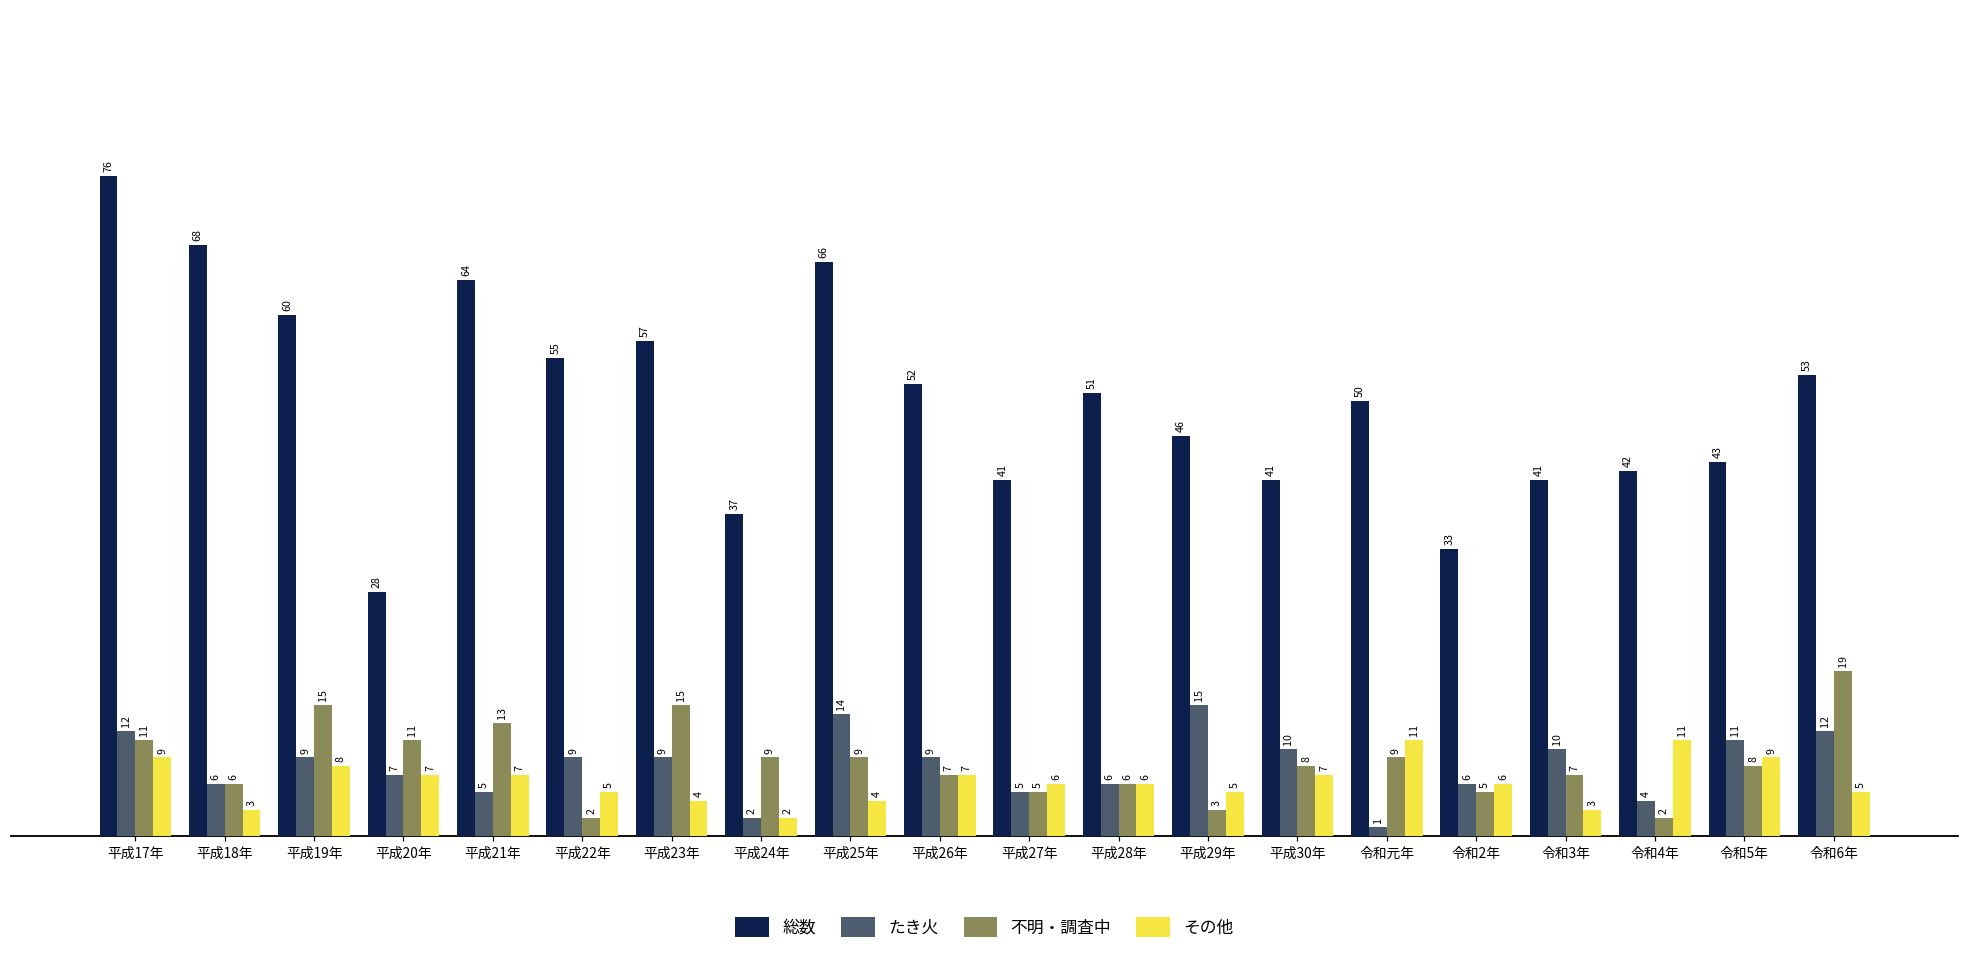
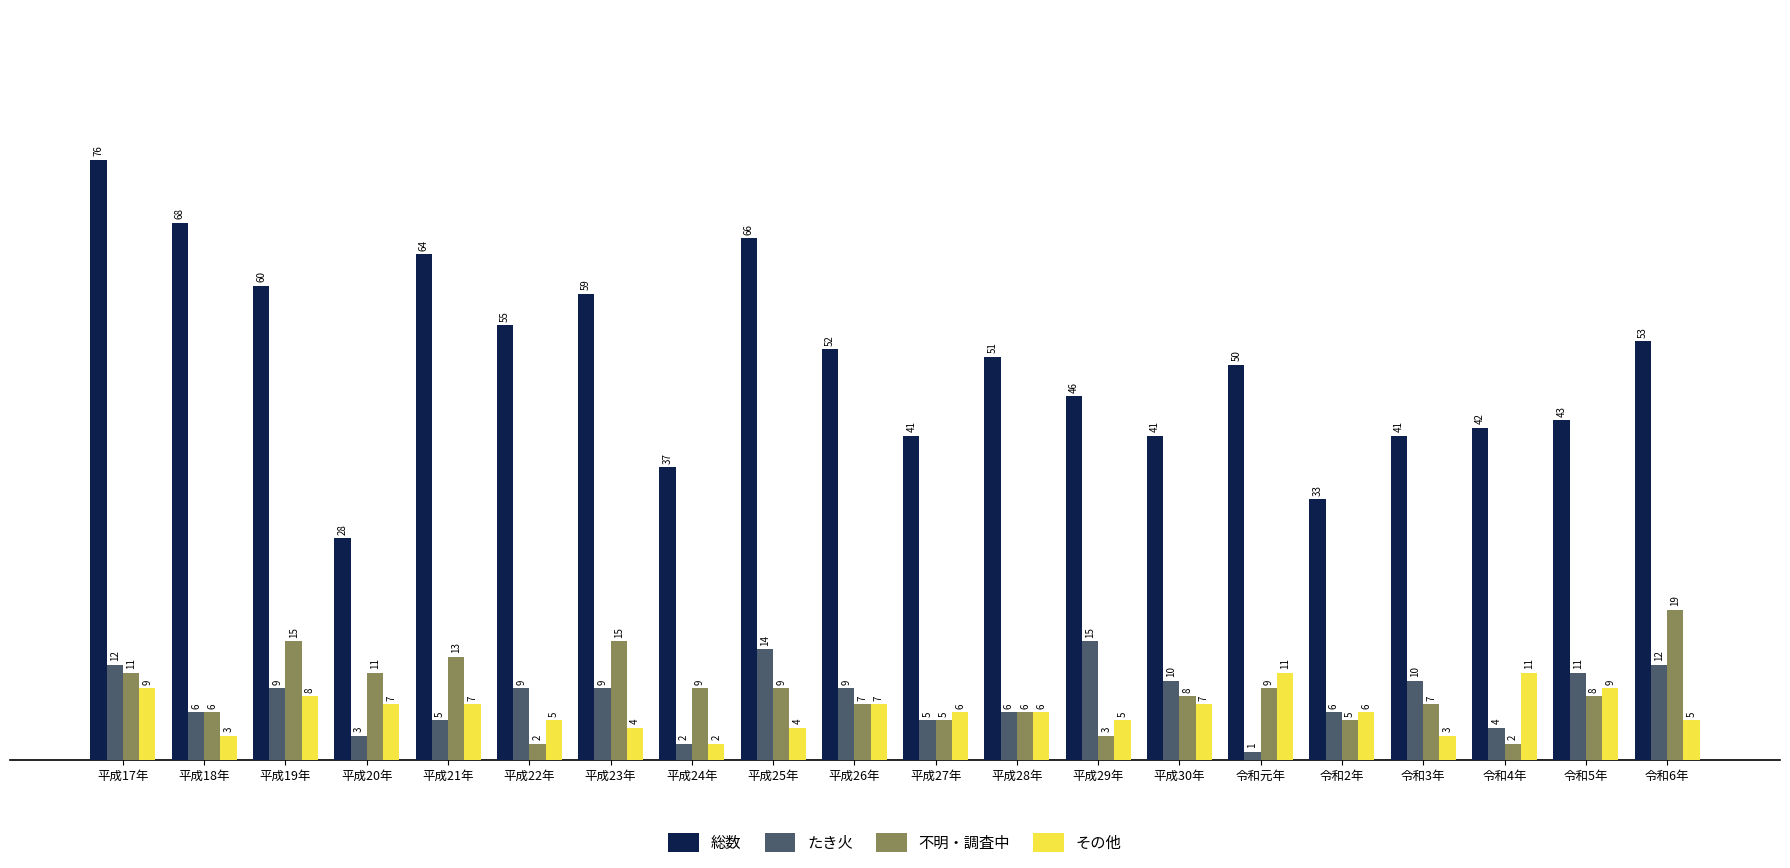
  {
    "総数": {
      "平成17年": 76,
      "平成18年": 68,
      "平成19年": 60,
      "平成20年": 28,
      "平成21年": 64,
      "平成22年": 55,
-     "平成23年": 57,
+     "平成23年": 59,
      "平成24年": 37,
      "平成25年": 66,
      "平成26年": 52,
      "平成27年": 41,
      "平成28年": 51,
      "平成29年": 46,
      "平成30年": 41,
      "令和元年": 50,
      "令和2年": 33,
      "令和3年": 41,
      "令和4年": 42,
      "令和5年": 43,
      "令和6年": 53
    },
    "たき火": {
      "平成17年": 12,
      "平成18年": 6,
      "平成19年": 9,
-     "平成20年": 7,
+     "平成20年": 3,
      "平成21年": 5,
      "平成22年": 9,
      "平成23年": 9,
      "平成24年": 2,
      "平成25年": 14,
      "平成26年": 9,
      "平成27年": 5,
      "平成28年": 6,
      "平成29年": 15,
      "平成30年": 10,
      "令和元年": 1,
      "令和2年": 6,
      "令和3年": 10,
      "令和4年": 4,
      "令和5年": 11,
      "令和6年": 12
    },
    "不明・調査中": {
      "平成17年": 11,
      "平成18年": 6,
      "平成19年": 15,
      "平成20年": 11,
      "平成21年": 13,
      "平成22年": 2,
      "平成23年": 15,
      "平成24年": 9,
      "平成25年": 9,
      "平成26年": 7,
      "平成27年": 5,
      "平成28年": 6,
      "平成29年": 3,
      "平成30年": 8,
      "令和元年": 9,
      "令和2年": 5,
      "令和3年": 7,
      "令和4年": 2,
      "令和5年": 8,
      "令和6年": 19
    },
    "その他": {
      "平成17年": 9,
      "平成18年": 3,
      "平成19年": 8,
      "平成20年": 7,
      "平成21年": 7,
      "平成22年": 5,
      "平成23年": 4,
      "平成24年": 2,
      "平成25年": 4,
      "平成26年": 7,
      "平成27年": 6,
      "平成28年": 6,
      "平成29年": 5,
      "平成30年": 7,
      "令和元年": 11,
      "令和2年": 6,
      "令和3年": 3,
      "令和4年": 11,
      "令和5年": 9,
      "令和6年": 5
    }
  }
